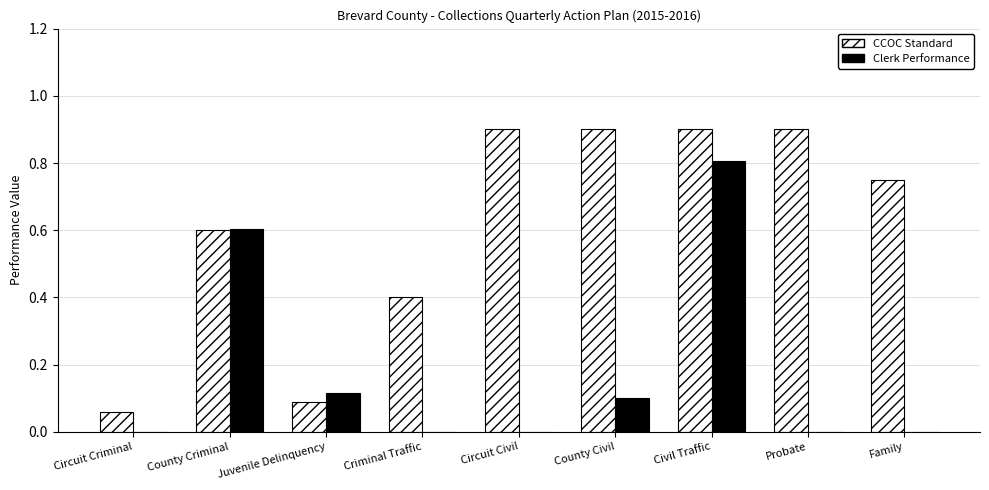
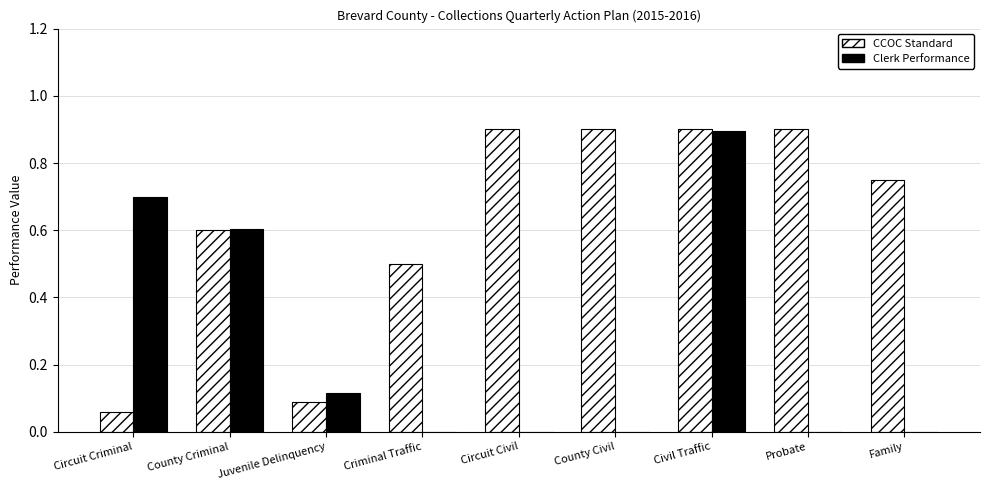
  {
    "CCOC Standard": {
      "Circuit Criminal": 0.06,
      "County Criminal": 0.6,
      "Juvenile Delinquency": 0.09,
-     "Criminal Traffic": 0.4,
+     "Criminal Traffic": 0.5,
      "Circuit Civil": 0.9,
      "County Civil": 0.9,
      "Civil Traffic": 0.9,
      "Probate": 0.9,
      "Family": 0.75
    },
    "Clerk Performance": {
-     "Circuit Criminal": 0.0,
+     "Circuit Criminal": 0.7,
      "County Criminal": 0.60,
      "Juvenile Delinquency": 0.12,
      "Criminal Traffic": 0.00,
      "Circuit Civil": 0.00,
-     "County Civil": 0.1,
-     "Civil Traffic": 0.81,
+     "County Civil": 0.0,
+     "Civil Traffic": 0.90,
      "Probate": 0.00,
      "Family": 0.00
    }
  }
